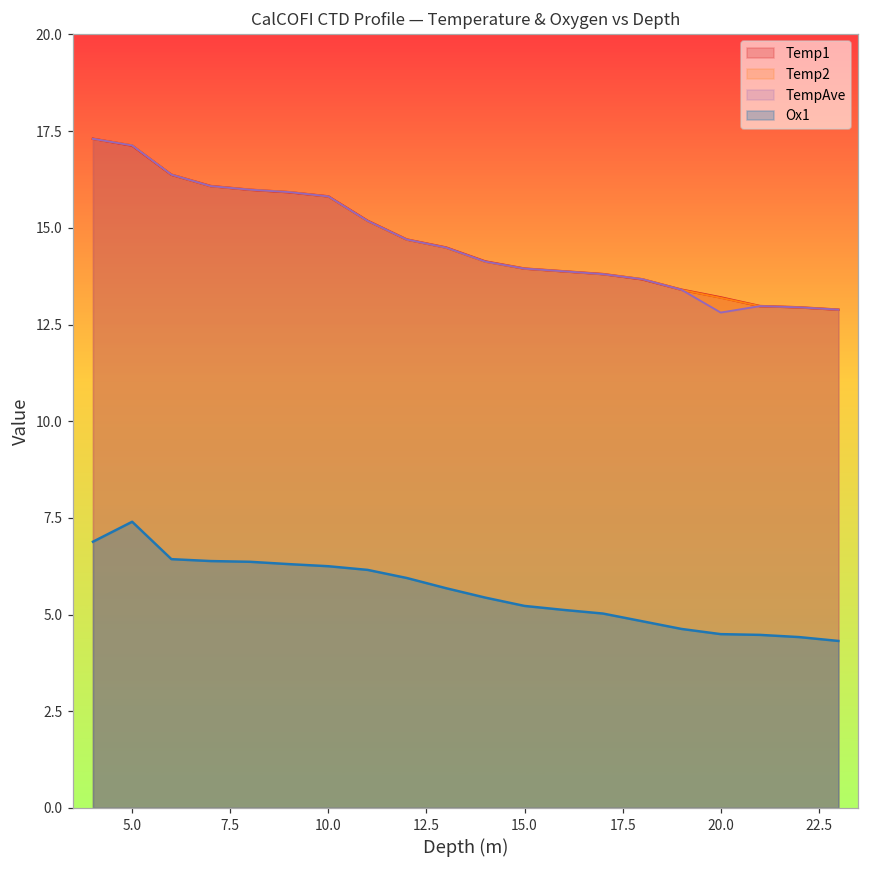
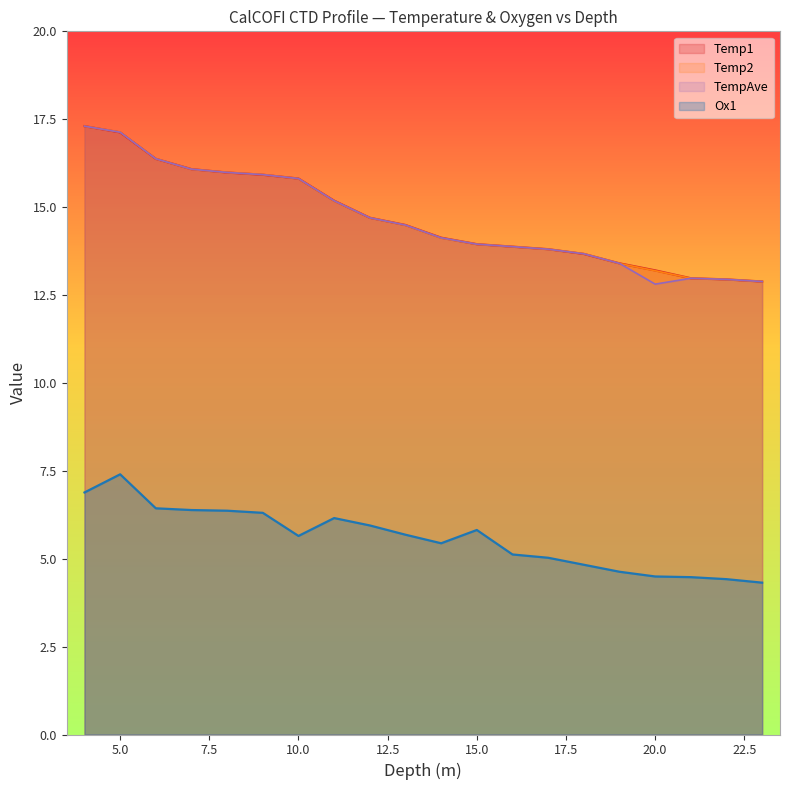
  {
    "TempAve": {
      "20.0": 12.8
    },
    "Ox1": {
      "5.0": 7.4,
-     "10.0": 6.3,
-     "15.0": 5.2,
+     "10.0": 5.6,
+     "15.0": 5.8,
      "20.0": 4.5
    }
  }
